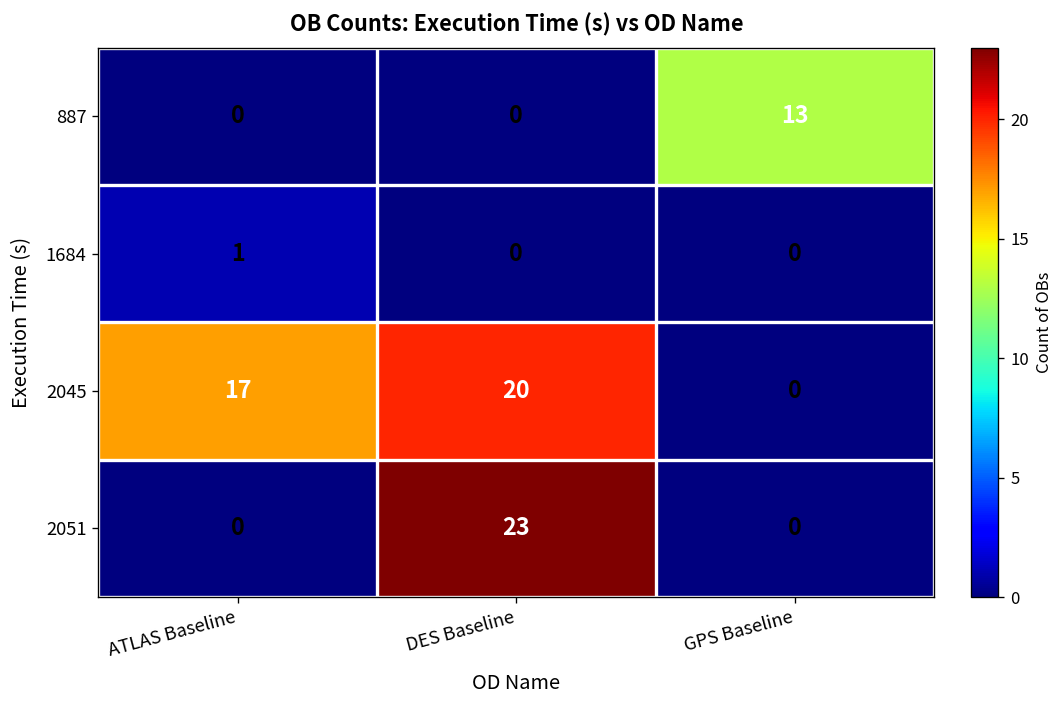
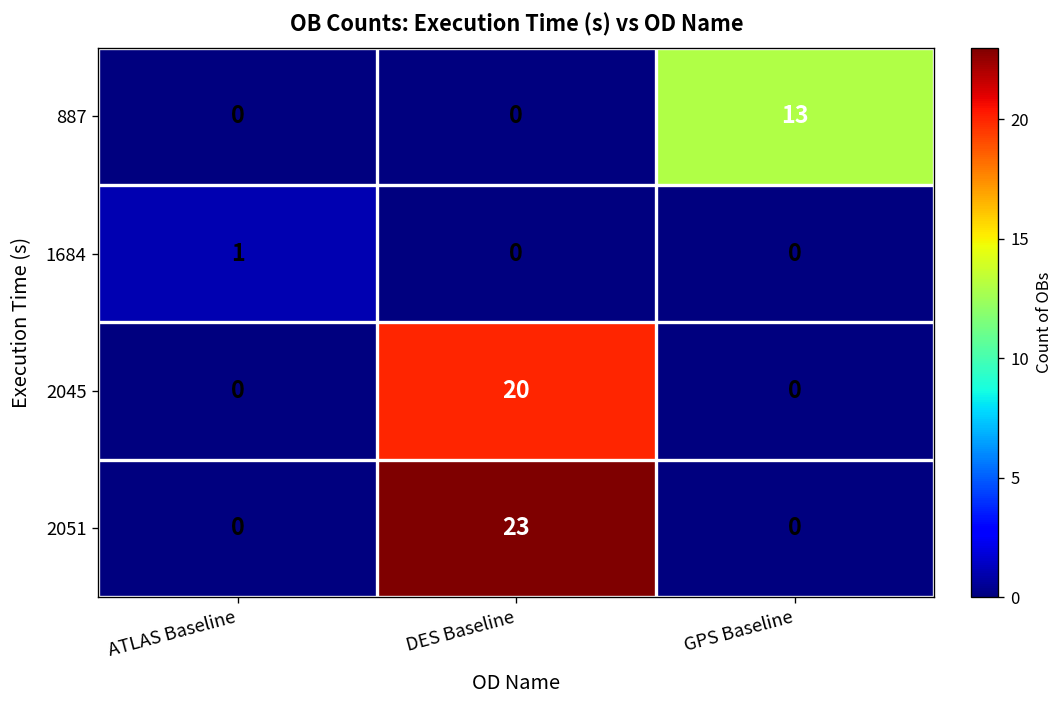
  {
    "887": {
      "ATLAS Baseline": 0,
      "DES Baseline": 0,
      "GPS Baseline": 13
    },
    "1684": {
      "ATLAS Baseline": 1,
      "DES Baseline": 0,
      "GPS Baseline": 0
    },
    "2045": {
-     "ATLAS Baseline": 17,
+     "ATLAS Baseline": 0,
      "DES Baseline": 20,
      "GPS Baseline": 0
    },
    "2051": {
      "ATLAS Baseline": 0,
      "DES Baseline": 23,
      "GPS Baseline": 0
    }
  }
